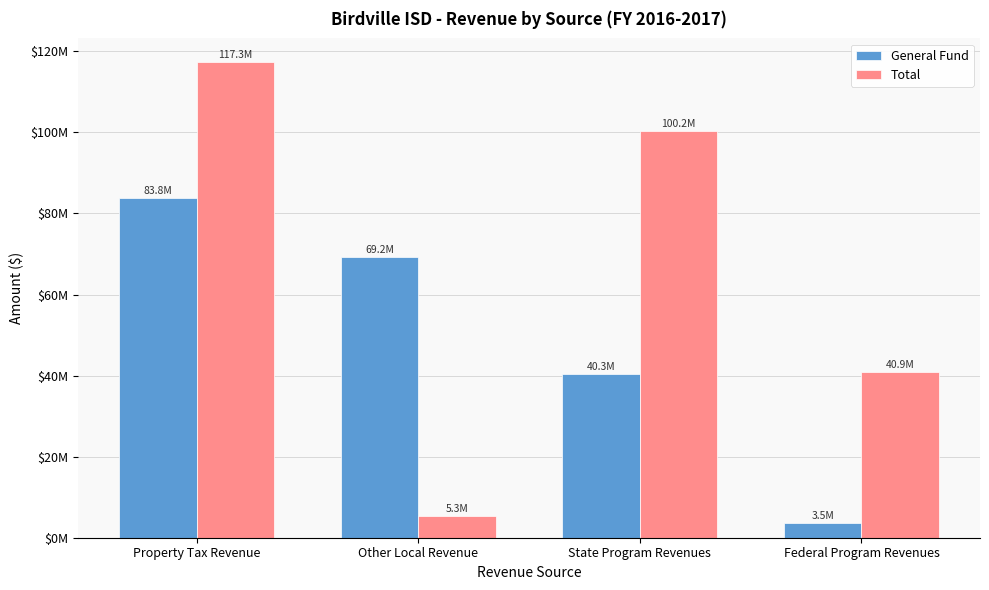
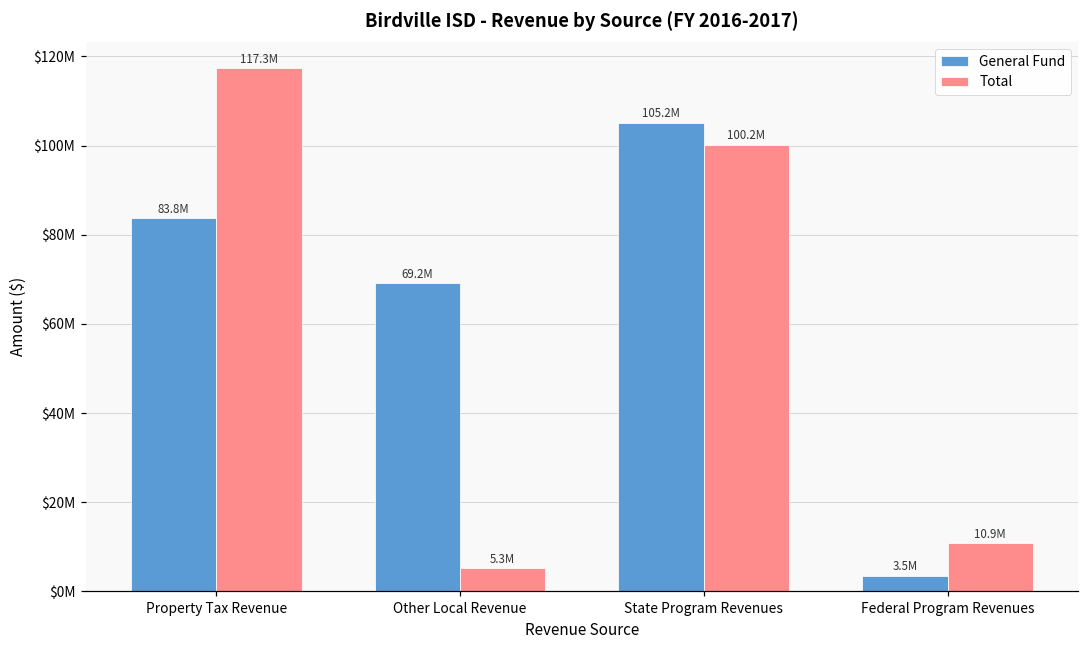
  {
    "General Fund": {
      "Property Tax Revenue": "83.8M",
      "Other Local Revenue": "69.2M",
-     "State Program Revenues": "40.3M",
+     "State Program Revenues": "105.2M",
      "Federal Program Revenues": "3.5M"
    },
    "Total": {
      "Property Tax Revenue": "117.3M",
      "Other Local Revenue": "5.3M",
      "State Program Revenues": "100.2M",
-     "Federal Program Revenues": "40.9M"
+     "Federal Program Revenues": "10.9M"
    }
  }
